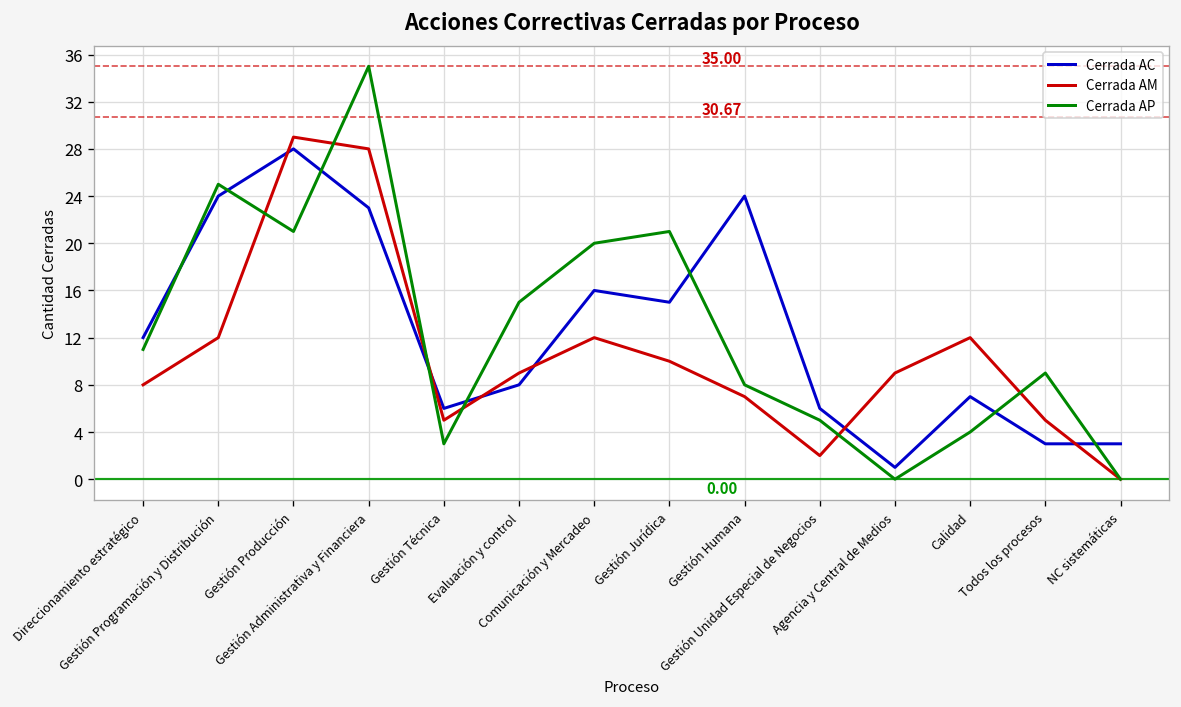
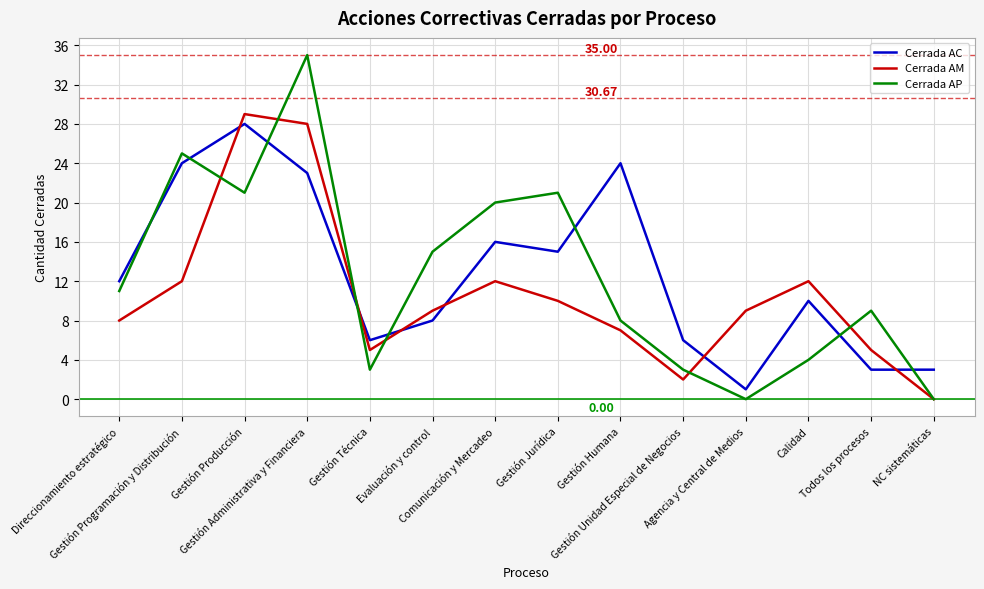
  {
    "Cerrada AC": {
      "Direccionamiento estratégico": 12,
      "Gestión Programación y Distribución": 24,
      "Gestión Producción": 28,
      "Gestión Administrativa y Financiera": 23,
      "Gestión Técnica": 6,
      "Evaluación y control": 8,
      "Comunicación y Mercadeo": 16,
      "Gestión Jurídica": 15,
      "Gestión Humana": 24,
      "Gestión Unidad Especial de Negocios": 6,
      "Agencia y Central de Medios": 1,
-     "Calidad": 7,
+     "Calidad": 10,
      "Todos los procesos": 3,
      "NC sistemáticas": 3
    },
    "Cerrada AM": {
      "Direccionamiento estratégico": 8,
      "Gestión Programación y Distribución": 12,
      "Gestión Producción": 29,
      "Gestión Administrativa y Financiera": 28,
      "Gestión Técnica": 5,
      "Evaluación y control": 9,
      "Comunicación y Mercadeo": 12,
      "Gestión Jurídica": 10,
      "Gestión Humana": 7,
      "Gestión Unidad Especial de Negocios": 2,
      "Agencia y Central de Medios": 9,
      "Calidad": 12,
      "Todos los procesos": 5
    },
    "Cerrada AP": {
      "Direccionamiento estratégico": 11,
      "Gestión Programación y Distribución": 25,
      "Gestión Producción": 21,
      "Gestión Administrativa y Financiera": 35,
      "Gestión Técnica": 3,
      "Evaluación y control": 15,
      "Comunicación y Mercadeo": 20,
      "Gestión Jurídica": 21,
      "Gestión Humana": 8,
-     "Gestión Unidad Especial de Negocios": 5,
+     "Gestión Unidad Especial de Negocios": 3,
      "Agencia y Central de Medios": 0,
      "Calidad": 4,
      "Todos los procesos": 9
    }
  }
